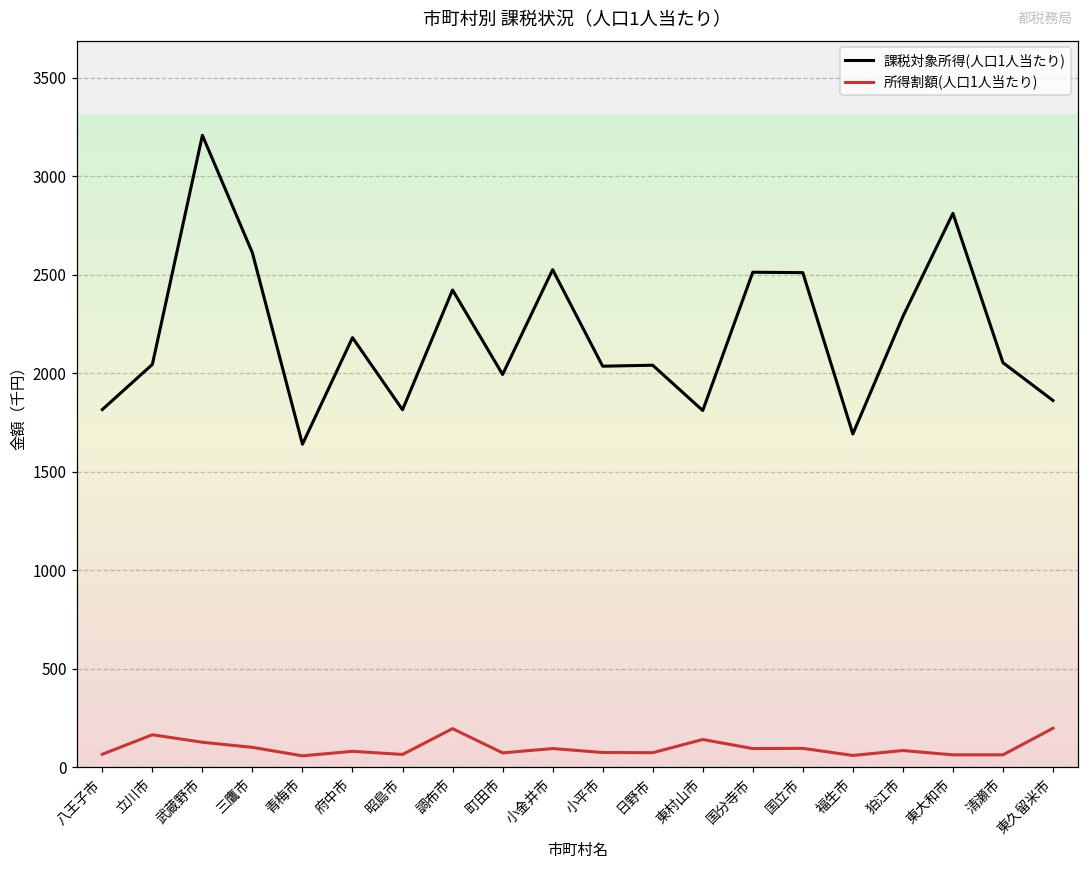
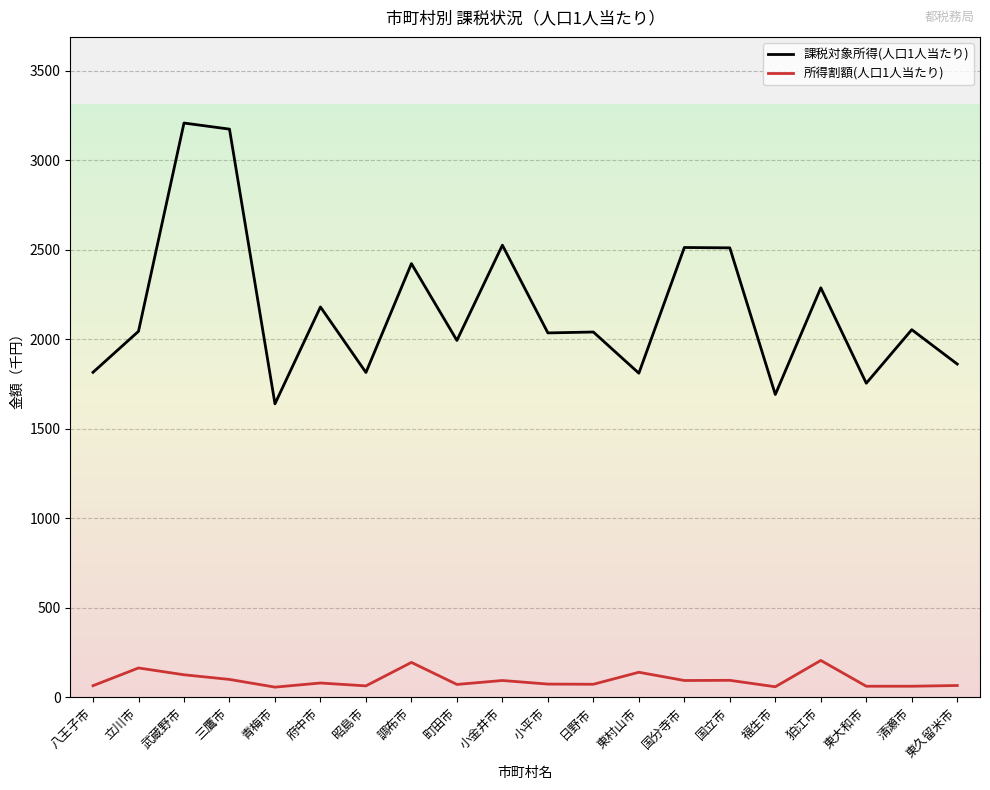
  {
    "課税対象所得(人口1人当たり)": {
      "八王子市": 1820,
      "立川市": 2040,
      "武蔵野市": 3210,
-     "三鷹市": 2610,
+     "三鷹市": 3170,
      "青梅市": 1640,
      "府中市": 2180,
      "昭島市": 1810,
      "調布市": 2420,
      "町田市": 1990,
      "小金井市": 2530,
      "小平市": 2040,
      "日野市": 2040,
      "東村山市": 1810,
      "国分寺市": 2510,
      "国立市": 2510,
      "福生市": 1690,
      "狛江市": 2290,
-     "東大和市": 2810,
+     "東大和市": 1750,
      "清瀬市": 2050,
      "東久留米市": 1860
    },
    "所得割額(人口1人当たり)": {
      "八王子市": 70,
      "立川市": 160,
      "武蔵野市": 130,
      "三鷹市": 100,
      "青梅市": 60,
      "府中市": 80,
      "昭島市": 60,
      "調布市": 200,
      "町田市": 70,
      "小金井市": 90,
      "小平市": 70,
      "日野市": 70,
      "東村山市": 140,
      "国分寺市": 90,
      "国立市": 100,
      "福生市": 60,
-     "狛江市": 80,
+     "狛江市": 210,
      "東大和市": 60,
      "清瀬市": 60,
-     "東久留米市": 200
+     "東久留米市": 70
    }
  }
